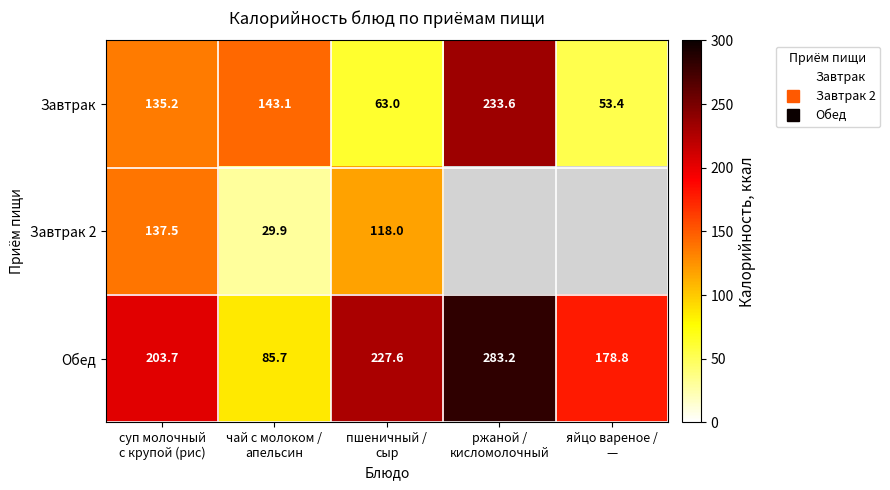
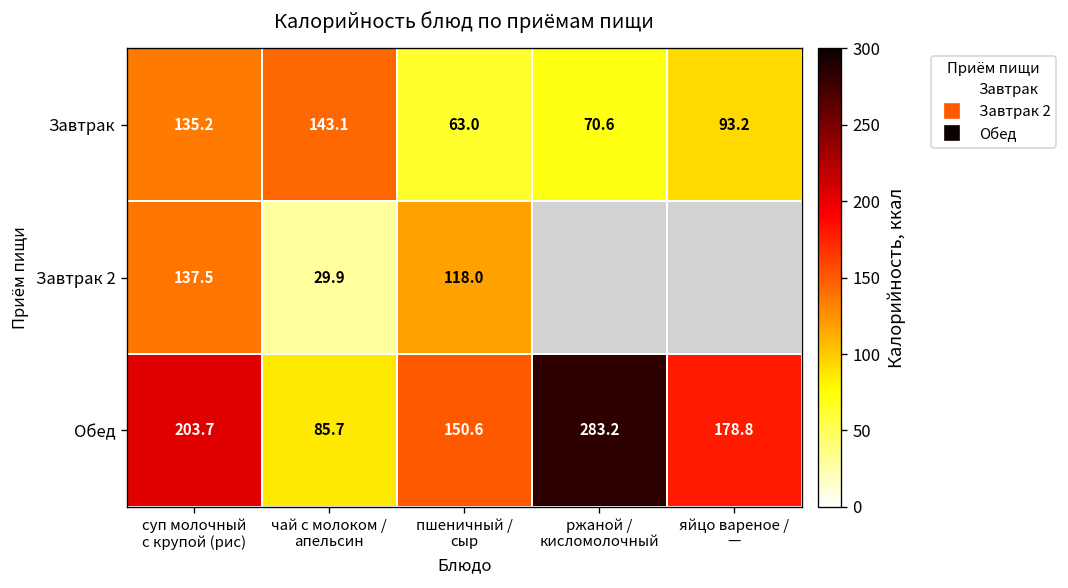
  {
    "Завтрак": {
      "суп молочный с крупой (рис)": 135.2,
      "чай с молоком / апельсин": 143.1,
      "пшеничный / сыр": 63.0,
-     "ржаной / кисломолочный": 233.6,
-     "яйцо вареное / —": 53.4
+     "ржаной / кисломолочный": 70.6,
+     "яйцо вареное / —": 93.2
    },
    "Завтрак 2": {
      "суп молочный с крупой (рис)": 137.5,
      "чай с молоком / апельсин": 29.9,
      "пшеничный / сыр": 118.0
    },
    "Обед": {
      "суп молочный с крупой (рис)": 203.7,
      "чай с молоком / апельсин": 85.7,
-     "пшеничный / сыр": 227.6,
+     "пшеничный / сыр": 150.6,
      "ржаной / кисломолочный": 283.2,
      "яйцо вареное / —": 178.8
    }
  }
